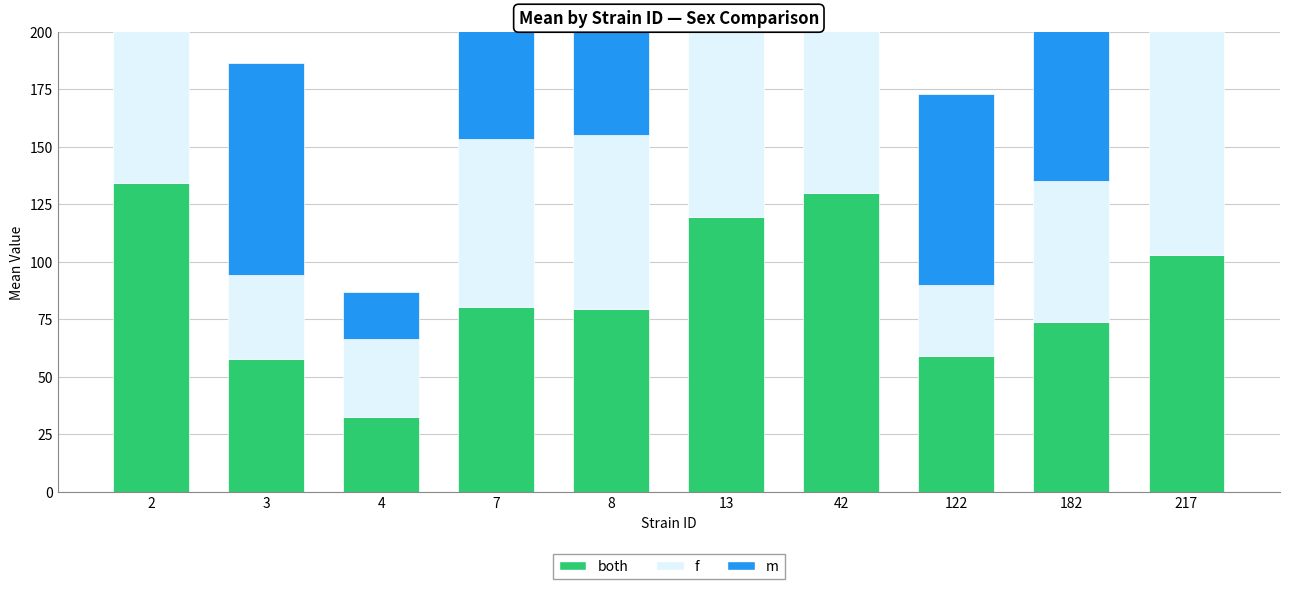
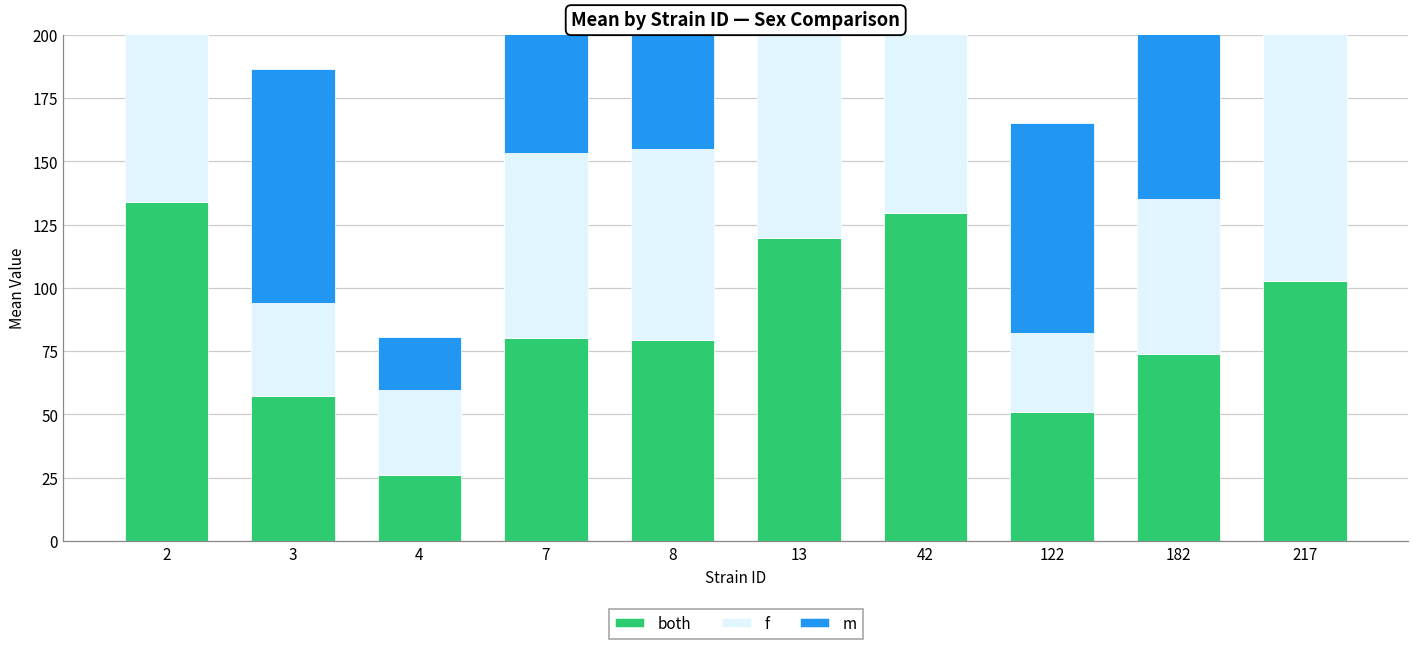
  {
    "both": {
      "2": 134,
      "3": 57,
-     "4": 33,
+     "4": 26,
      "7": 80,
      "8": 79,
      "13": 120,
      "42": 130,
-     "122": 59,
+     "122": 51,
      "182": 74,
      "217": 103
    },
    "f": {
      "3": 37,
      "4": 34,
      "7": 73,
      "8": 76,
      "122": 31,
      "182": 61
    },
    "m": {
      "3": 92,
      "4": 21,
      "122": 83
    }
  }
